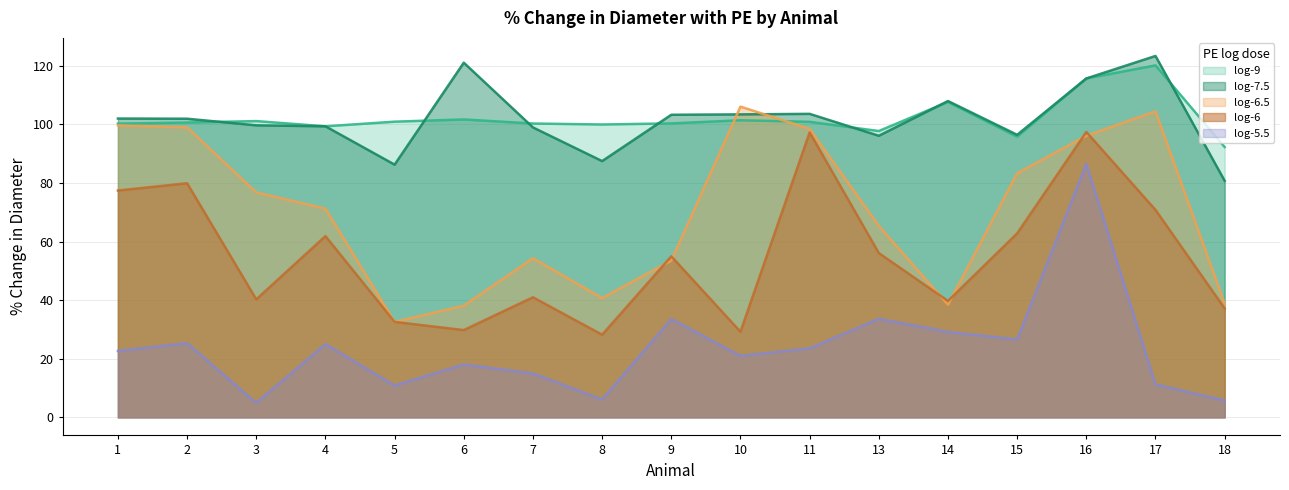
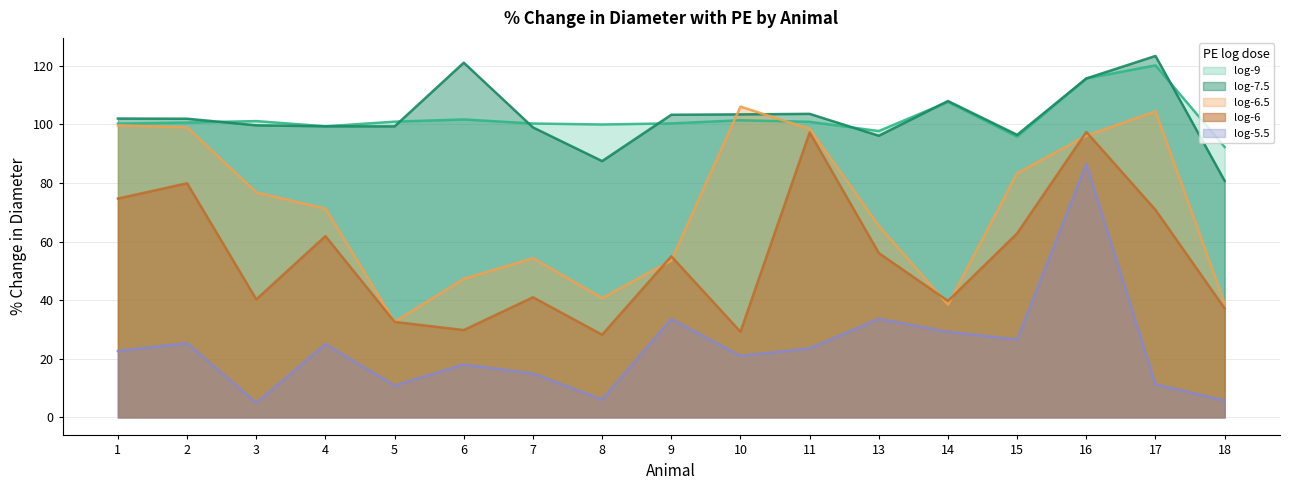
  {
    "log-7.5": {
      "1": 102,
      "2": 102,
      "3": 100,
-     "5": 86,
+     "5": 99,
      "6": 121,
      "7": 99,
      "8": 88,
      "9": 103,
      "10": 103,
      "11": 104,
      "13": 96,
      "17": 123,
      "18": 81
    },
    "log-6.5": {
      "2": 99,
      "3": 77,
      "4": 71,
-     "6": 38,
+     "6": 47,
      "7": 54,
      "8": 41,
      "9": 54,
      "10": 106,
      "11": 98,
      "13": 65,
      "14": 38,
      "15": 83,
      "16": 96,
      "17": 104,
      "18": 39
    },
    "log-6": {
-     "1": 77,
+     "1": 75,
      "2": 80,
      "3": 40,
      "4": 62,
      "6": 30,
      "7": 41,
      "8": 28,
      "9": 55,
      "10": 29,
      "11": 97,
      "13": 56,
      "14": 40,
      "15": 63,
      "16": 97,
      "17": 71,
      "18": 37
    }
  }
